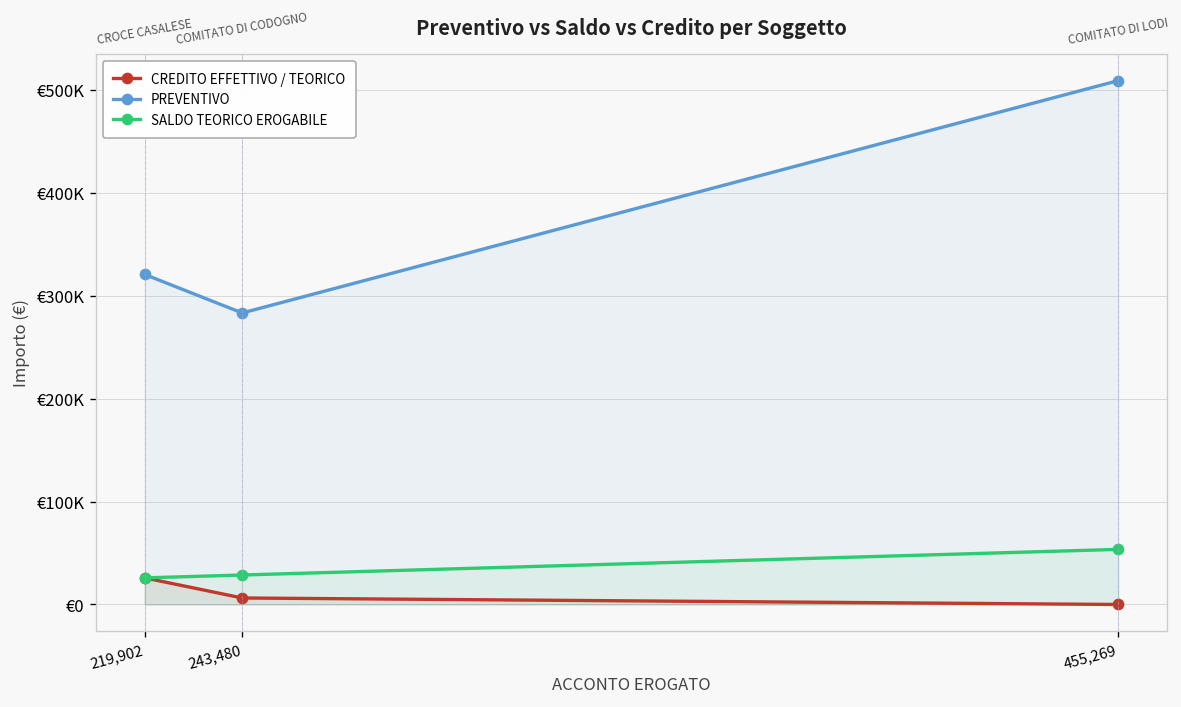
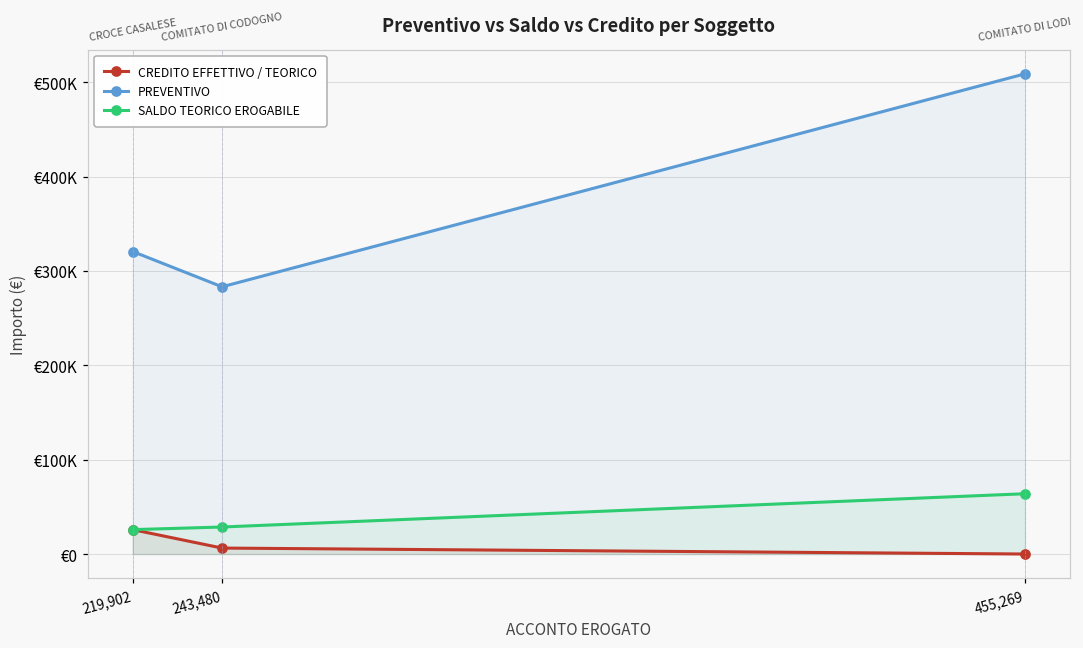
  {
    "CREDITO EFFETTIVO / TEORICO": {
      "243,480": "€10000",
      "455,269": "€0"
    },
    "PREVENTIVO": {
      "219,902": "€320000",
      "243,480": "€280000",
      "455,269": "€510000"
    },
    "SALDO TEORICO EROGABILE": {
      "243,480": "€30000",
-     "455,269": "€50000"
+     "455,269": "€60000"
    }
  }
